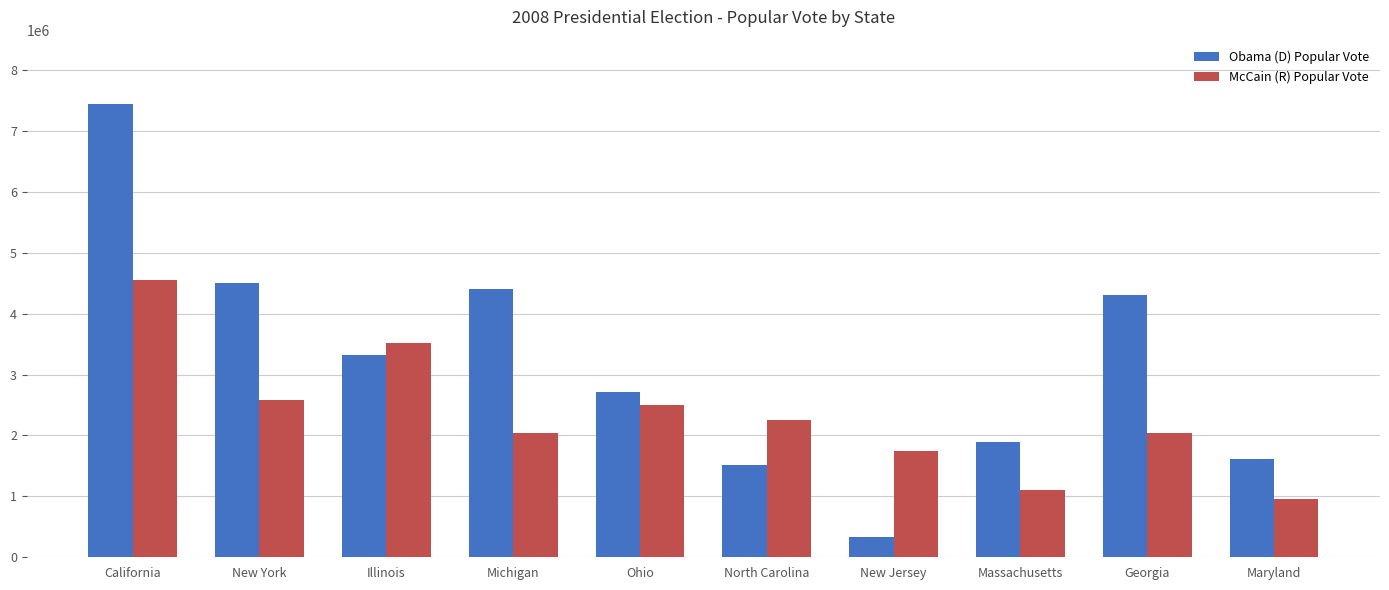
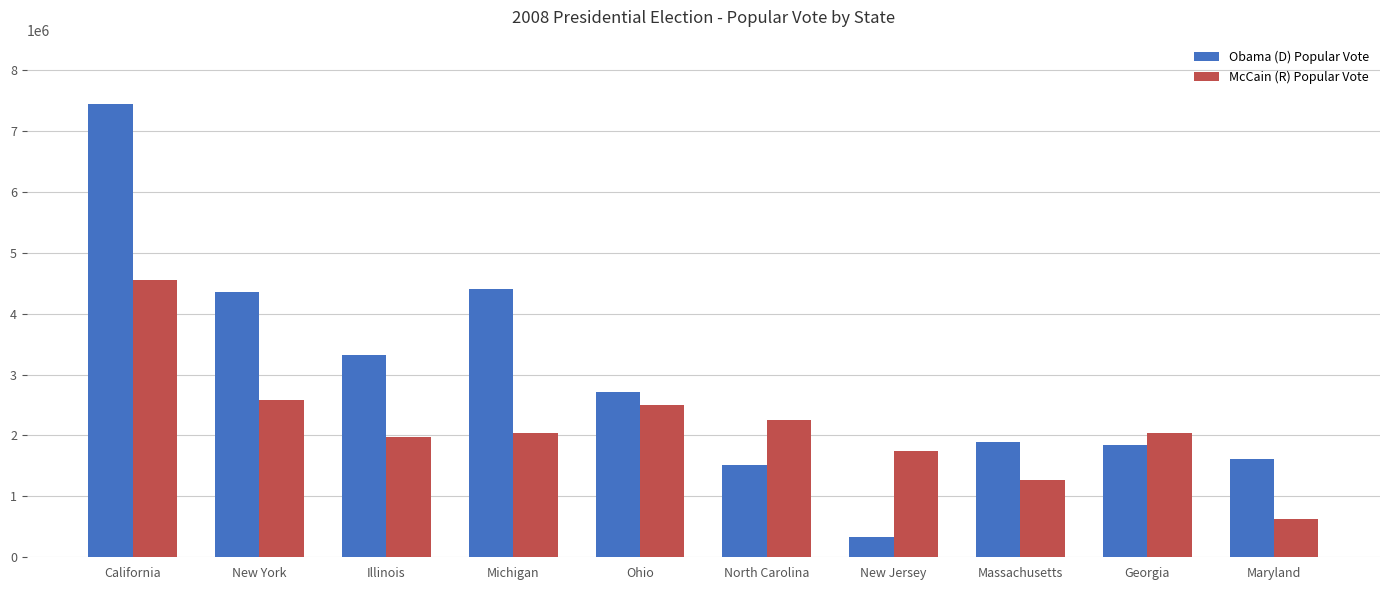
  {
    "Obama (D) Popular Vote": {
      "California": 7400000,
-     "New York": 4500000,
+     "New York": 4400000,
      "Illinois": 3300000,
      "Michigan": 4400000,
      "Ohio": 2700000,
      "North Carolina": 1500000,
      "New Jersey": 300000,
      "Massachusetts": 1900000,
-     "Georgia": 4300000,
+     "Georgia": 1800000,
      "Maryland": 1600000
    },
    "McCain (R) Popular Vote": {
      "California": 4600000,
      "New York": 2600000,
-     "Illinois": 3500000,
+     "Illinois": 2000000,
      "Michigan": 2000000,
      "Ohio": 2500000,
      "North Carolina": 2200000,
      "New Jersey": 1800000,
-     "Massachusetts": 1100000,
+     "Massachusetts": 1300000,
      "Georgia": 2000000,
-     "Maryland": 1000000
+     "Maryland": 600000
    }
  }
